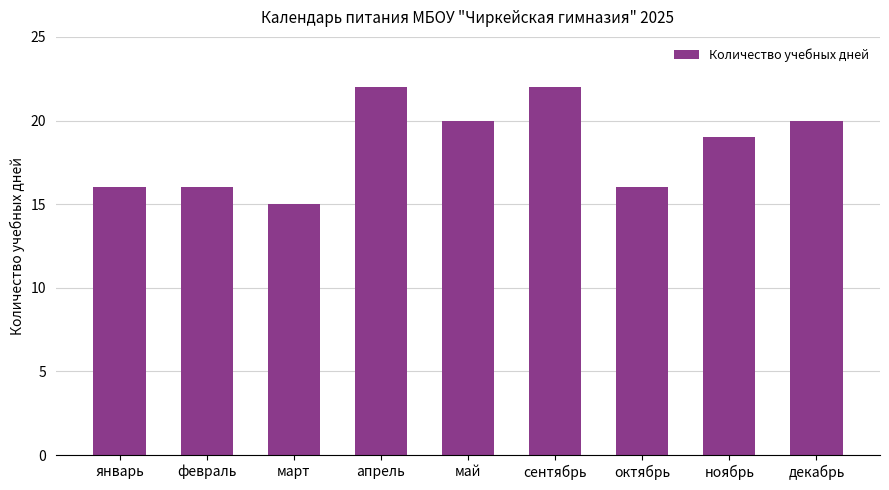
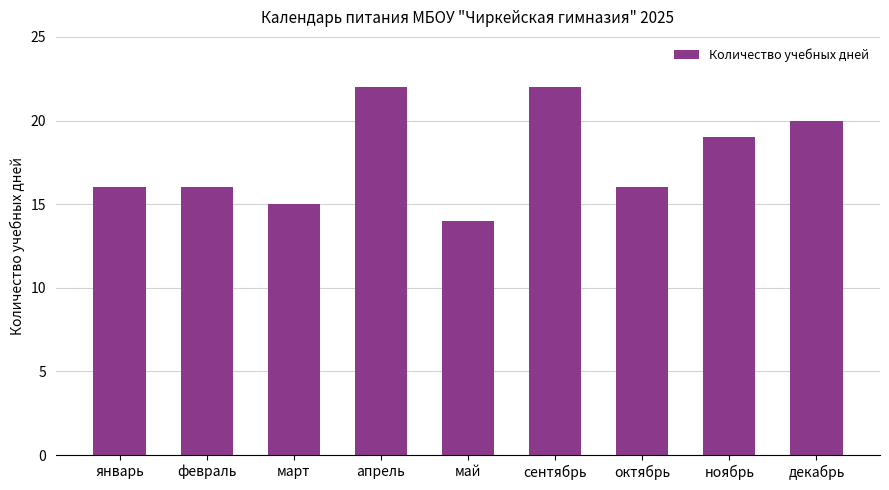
  {
    "январь": 16,
    "февраль": 16,
    "март": 15,
    "апрель": 22,
-   "май": 20,
+   "май": 14,
    "сентябрь": 22,
    "октябрь": 16,
    "ноябрь": 19,
    "декабрь": 20
  }
